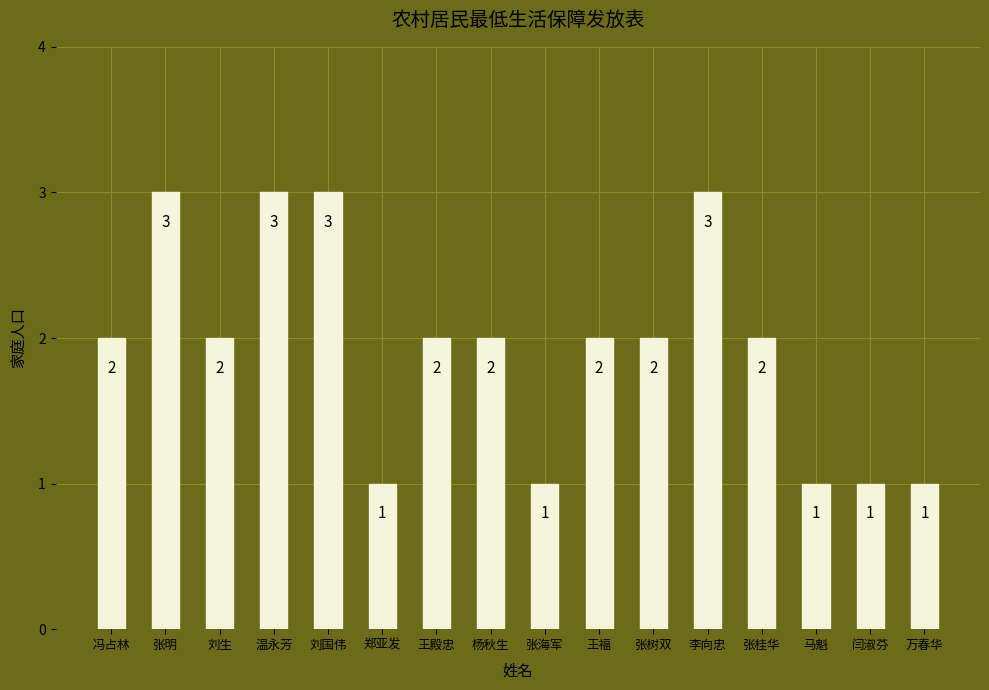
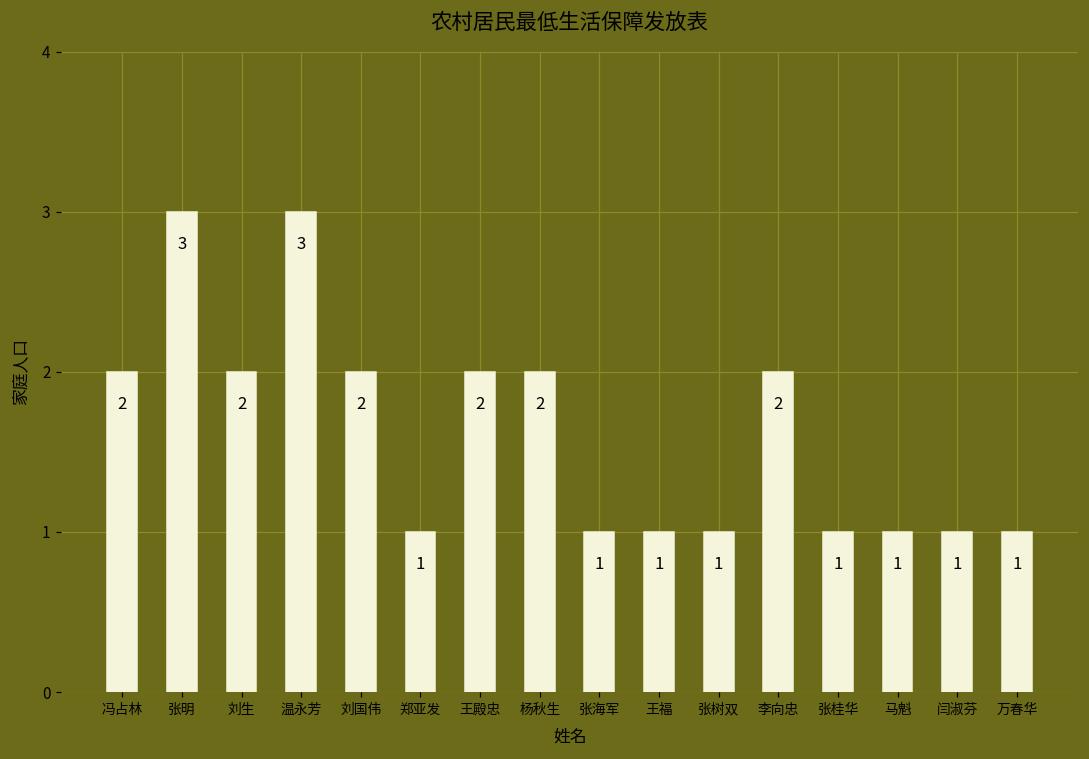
  {
    "冯占林": 2,
    "张明": 3,
    "刘生": 2,
    "温永芳": 3,
-   "刘国伟": 3,
+   "刘国伟": 2,
    "郑亚发": 1,
    "王殿忠": 2,
    "杨秋生": 2,
    "张海军": 1,
-   "王福": 2,
-   "张树双": 2,
-   "李向忠": 3,
-   "张桂华": 2,
+   "王福": 1,
+   "张树双": 1,
+   "李向忠": 2,
+   "张桂华": 1,
    "马魁": 1,
    "闫淑芬": 1,
    "万春华": 1
  }
